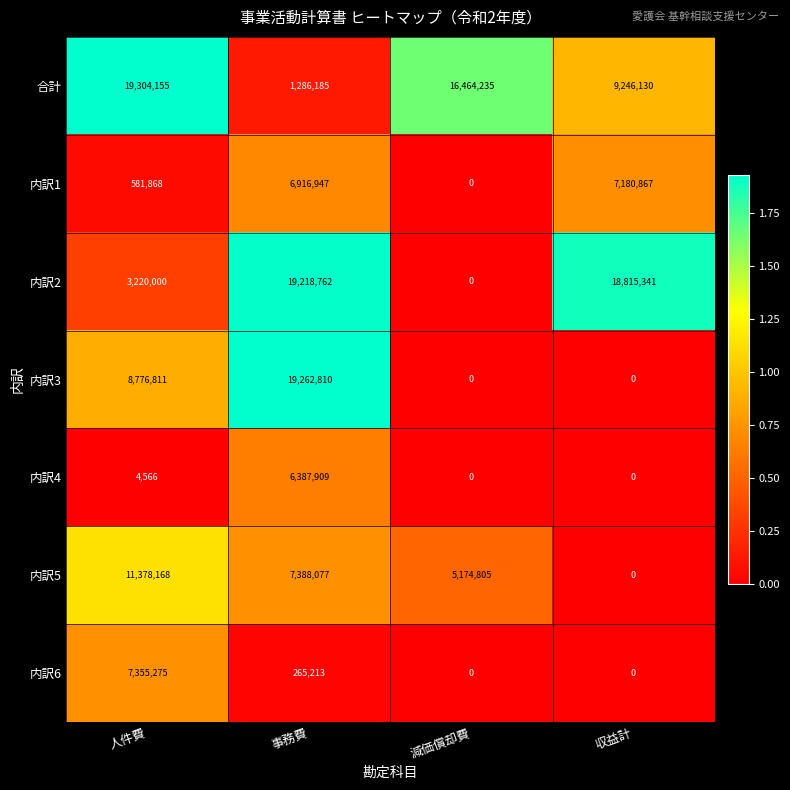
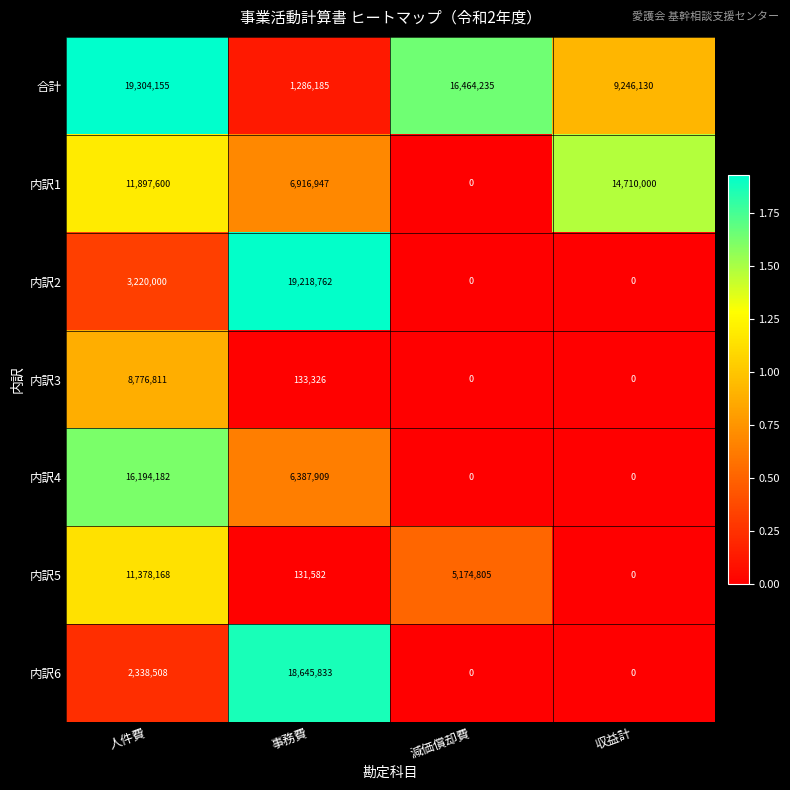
  {
    "合計": {
      "人件費": "19,304,155",
      "事務費": "1,286,185",
      "減価償却費": "16,464,235",
      "収益計": "9,246,130"
    },
    "内訳1": {
-     "人件費": "581,868",
+     "人件費": "11,897,600",
      "事務費": "6,916,947",
      "減価償却費": "0",
-     "収益計": "7,180,867"
+     "収益計": "14,710,000"
    },
    "内訳2": {
      "人件費": "3,220,000",
      "事務費": "19,218,762",
      "減価償却費": "0",
-     "収益計": "18,815,341"
+     "収益計": "0"
    },
    "内訳3": {
      "人件費": "8,776,811",
-     "事務費": "19,262,810",
+     "事務費": "133,326",
      "減価償却費": "0",
      "収益計": "0"
    },
    "内訳4": {
-     "人件費": "4,566",
+     "人件費": "16,194,182",
      "事務費": "6,387,909",
      "減価償却費": "0",
      "収益計": "0"
    },
    "内訳5": {
      "人件費": "11,378,168",
-     "事務費": "7,388,077",
+     "事務費": "131,582",
      "減価償却費": "5,174,805",
      "収益計": "0"
    },
    "内訳6": {
-     "人件費": "7,355,275",
-     "事務費": "265,213",
+     "人件費": "2,338,508",
+     "事務費": "18,645,833",
      "減価償却費": "0",
      "収益計": "0"
    }
  }
